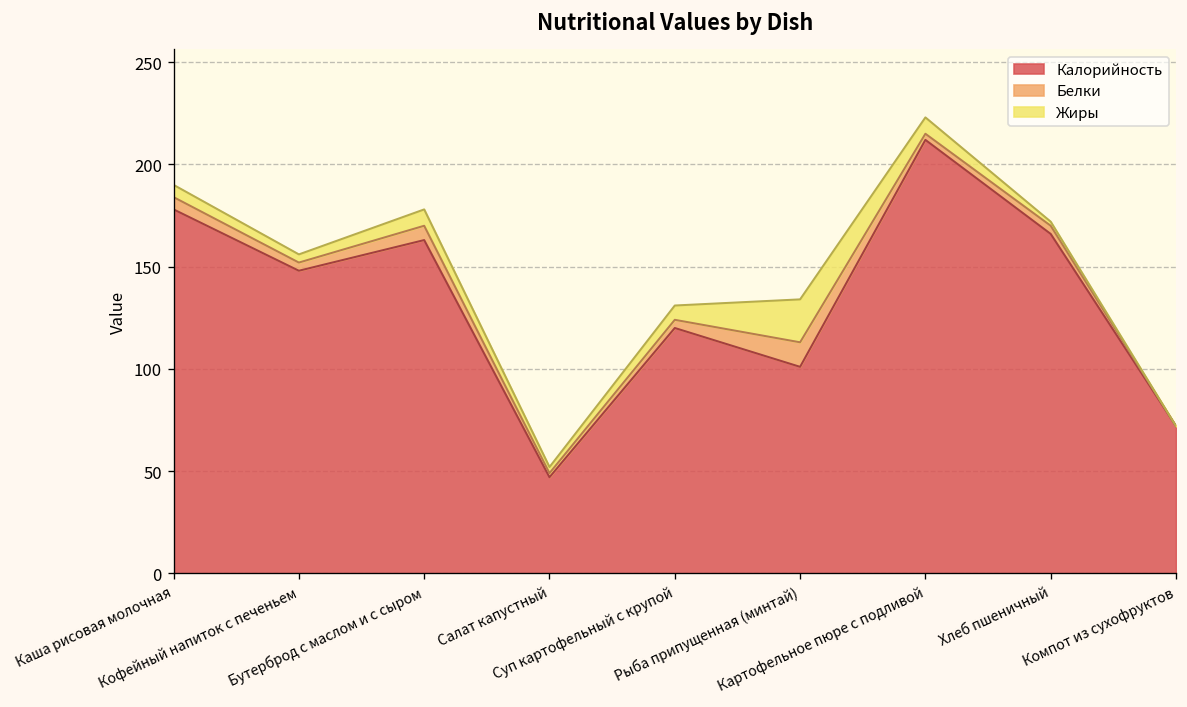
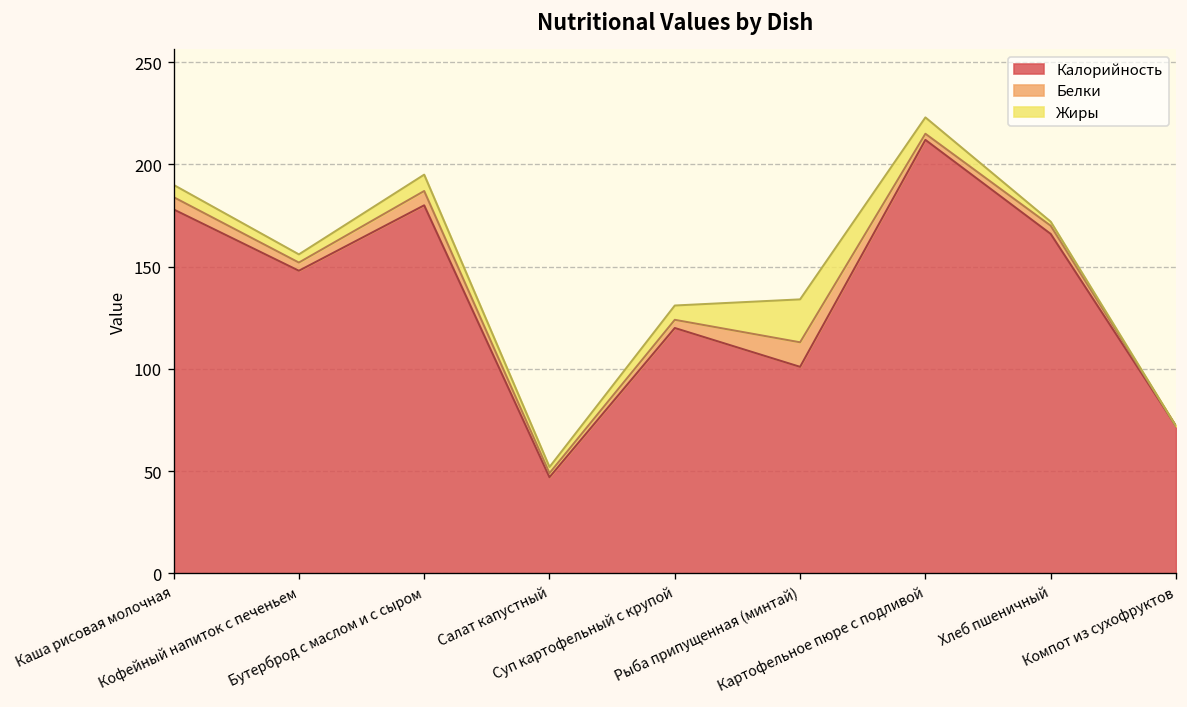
  {
    "Калорийность": {
      "Каша рисовая молочная": 178,
      "Кофейный напиток с печеньем": 148,
-     "Бутерброд с маслом и с сыром": 163,
+     "Бутерброд с маслом и с сыром": 180,
      "Салат капустный": 47,
      "Суп картофельный с крупой": 120,
      "Рыба припущенная (минтай)": 101,
      "Картофельное пюре с подливой": 212,
      "Хлеб пшеничный": 166
    },
    "Белки": {
      "Каша рисовая молочная": 6,
      "Кофейный напиток с печеньем": 4,
      "Бутерброд с маслом и с сыром": 7,
      "Салат капустный": 2,
      "Суп картофельный с крупой": 4,
      "Рыба припущенная (минтай)": 12,
      "Картофельное пюре с подливой": 3,
      "Хлеб пшеничный": 4
    },
    "Жиры": {
      "Каша рисовая молочная": 6,
      "Кофейный напиток с печеньем": 4,
      "Бутерброд с маслом и с сыром": 8,
      "Салат капустный": 3,
      "Суп картофельный с крупой": 7,
      "Рыба припущенная (минтай)": 21,
      "Картофельное пюре с подливой": 8,
      "Хлеб пшеничный": 2
    }
  }
